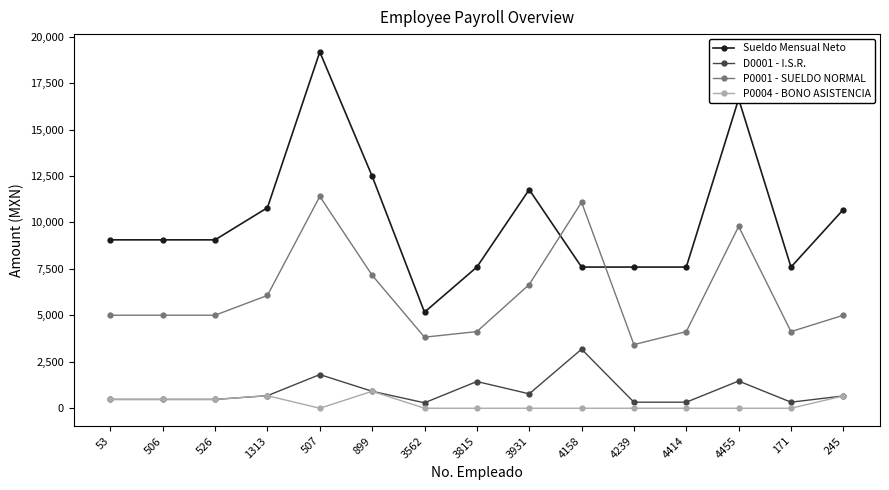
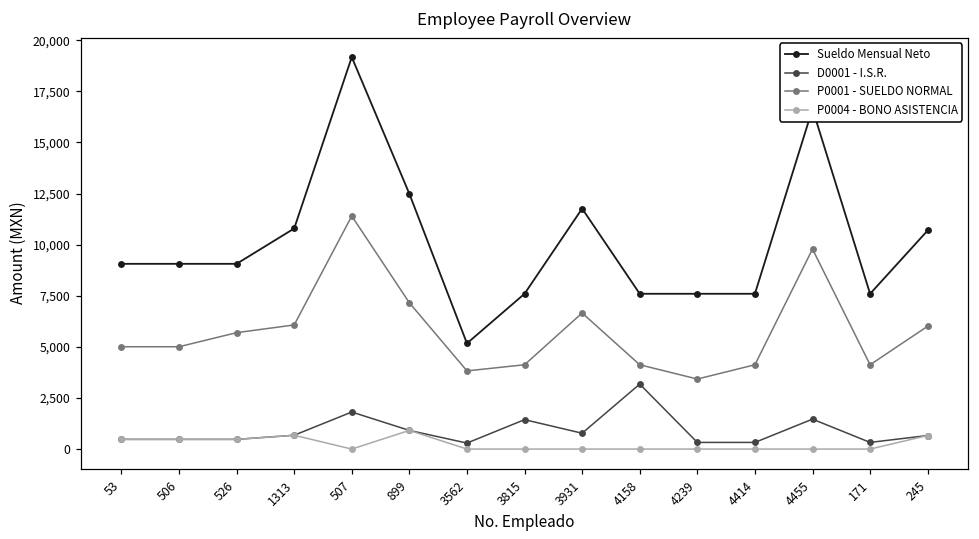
  {
    "Sueldo Mensual Neto": {
      "53": "9,100",
      "506": "9,100",
      "526": "9,100",
      "1313": "10,800",
      "507": "19,200",
      "899": "12,500",
      "3562": "5,200",
      "3815": "7,600",
      "3931": "11,800",
      "4158": "7,600",
      "4239": "7,600",
      "4414": "7,600",
      "171": "7,600",
      "245": "10,700"
    },
    "D0001 - I.S.R.": {
      "507": "1,800",
      "3562": "300",
      "3815": "1,400",
      "3931": "800",
      "4158": "3,200",
      "4239": "300",
      "4414": "300",
      "4455": "1,500",
      "171": "300"
    },
    "P0001 - SUELDO NORMAL": {
      "53": "5,000",
      "506": "5,000",
-     "526": "5,000",
+     "526": "5,700",
      "1313": "6,100",
      "507": "11,400",
      "899": "7,200",
      "3562": "3,800",
      "3815": "4,100",
      "3931": "6,700",
-     "4158": "11,100",
+     "4158": "4,100",
      "4239": "3,400",
      "4414": "4,100",
      "4455": "9,800",
      "171": "4,100",
-     "245": "5,000"
+     "245": "6,000"
    },
    "P0004 - BONO ASISTENCIA": {
      "507": "0",
      "3562": "0",
      "3815": "0",
      "3931": "0",
      "4158": "0",
      "4239": "0",
      "4414": "0",
      "4455": "0",
      "171": "0"
    }
  }
